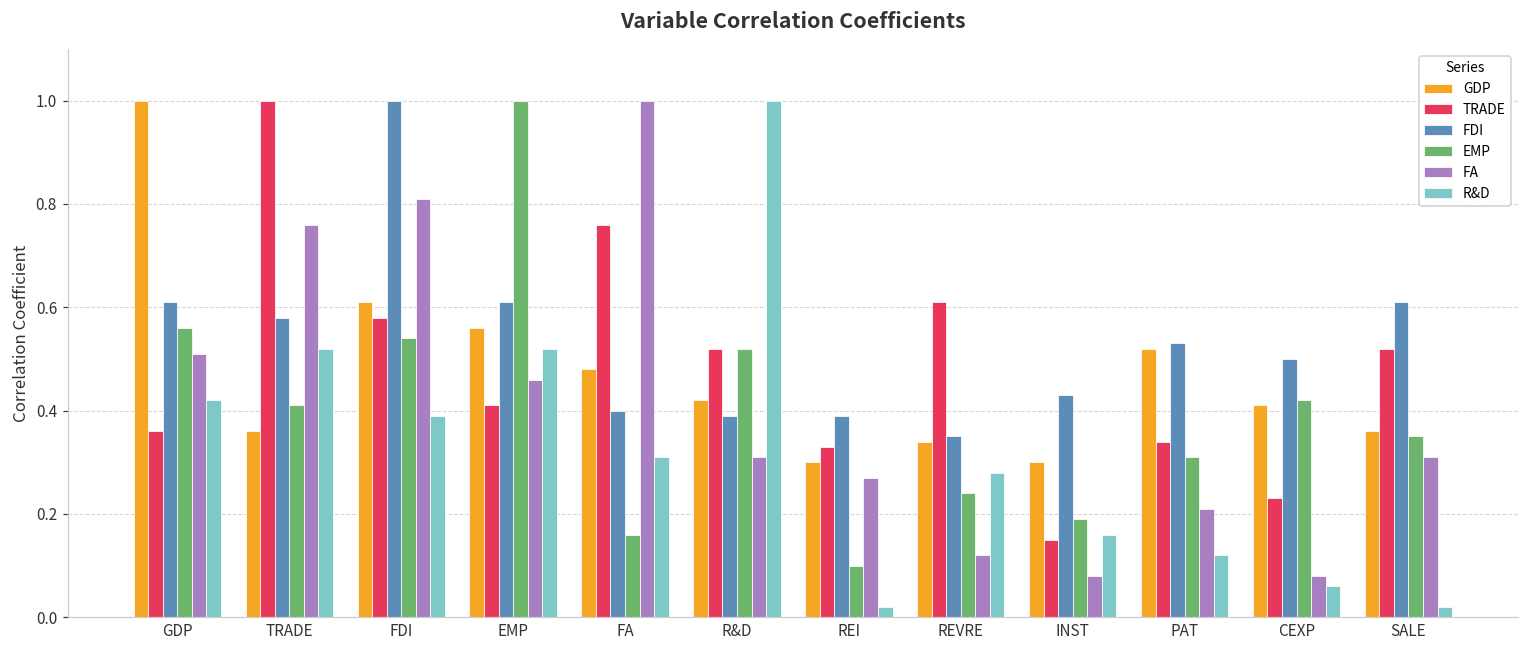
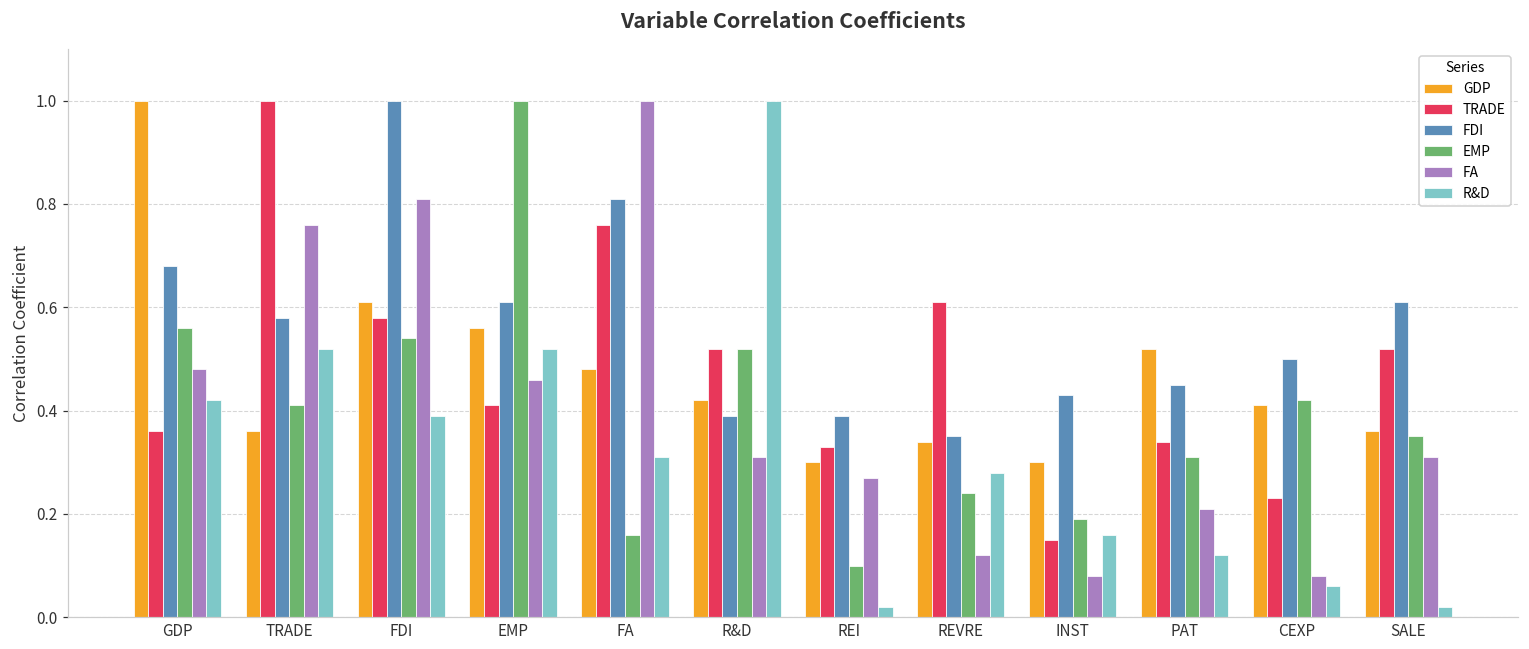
  {
    "GDP": {
      "GDP": 1.00,
      "TRADE": 0.36,
      "FDI": 0.61,
      "EMP": 0.56,
      "FA": 0.48,
      "R&D": 0.42,
      "REI": 0.30,
      "REVRE": 0.34,
      "INST": 0.30,
      "PAT": 0.52,
      "CEXP": 0.41,
      "SALE": 0.36
    },
    "TRADE": {
      "GDP": 0.36,
      "TRADE": 1.00,
      "FDI": 0.58,
      "EMP": 0.41,
      "FA": 0.76,
      "R&D": 0.52,
      "REI": 0.33,
      "REVRE": 0.61,
      "INST": 0.15,
      "PAT": 0.34,
      "CEXP": 0.23,
      "SALE": 0.52
    },
    "FDI": {
-     "GDP": 0.61,
+     "GDP": 0.68,
      "TRADE": 0.58,
      "FDI": 1.00,
      "EMP": 0.61,
-     "FA": 0.40,
+     "FA": 0.81,
      "R&D": 0.39,
      "REI": 0.39,
      "REVRE": 0.35,
      "INST": 0.43,
-     "PAT": 0.53,
+     "PAT": 0.45,
      "CEXP": 0.50,
      "SALE": 0.61
    },
    "EMP": {
      "GDP": 0.56,
      "TRADE": 0.41,
      "FDI": 0.54,
      "EMP": 1.00,
      "FA": 0.16,
      "R&D": 0.52,
      "REI": 0.10,
      "REVRE": 0.24,
      "INST": 0.19,
      "PAT": 0.31,
      "CEXP": 0.42,
      "SALE": 0.35
    },
    "FA": {
-     "GDP": 0.51,
+     "GDP": 0.48,
      "TRADE": 0.76,
      "FDI": 0.81,
      "EMP": 0.46,
      "FA": 1.00,
      "R&D": 0.31,
      "REI": 0.27,
      "REVRE": 0.12,
      "INST": 0.08,
      "PAT": 0.21,
      "CEXP": 0.08,
      "SALE": 0.31
    },
    "R&D": {
      "GDP": 0.42,
      "TRADE": 0.52,
      "FDI": 0.39,
      "EMP": 0.52,
      "FA": 0.31,
      "R&D": 1.00,
      "REI": 0.02,
      "REVRE": 0.28,
      "INST": 0.16,
      "PAT": 0.12,
      "CEXP": 0.06,
      "SALE": 0.02
    }
  }
